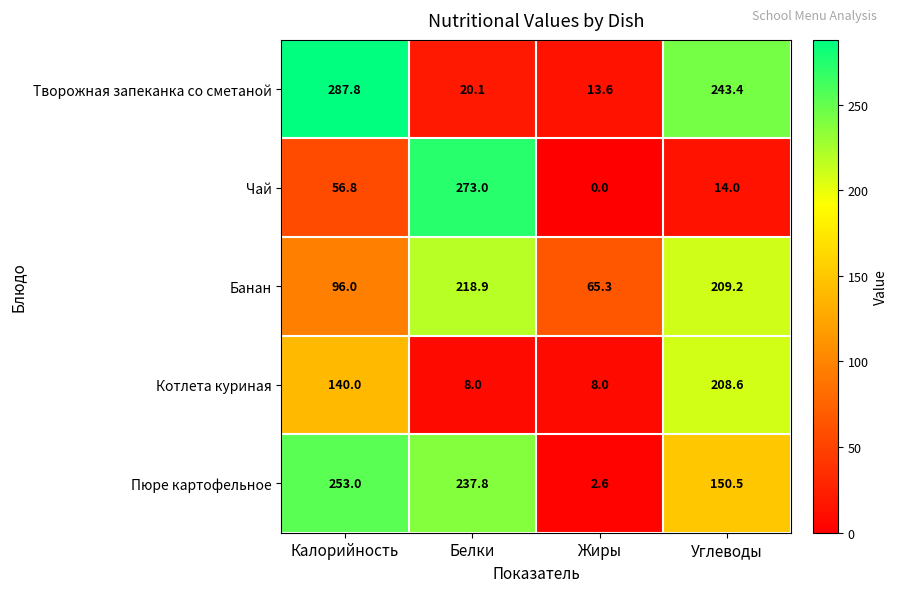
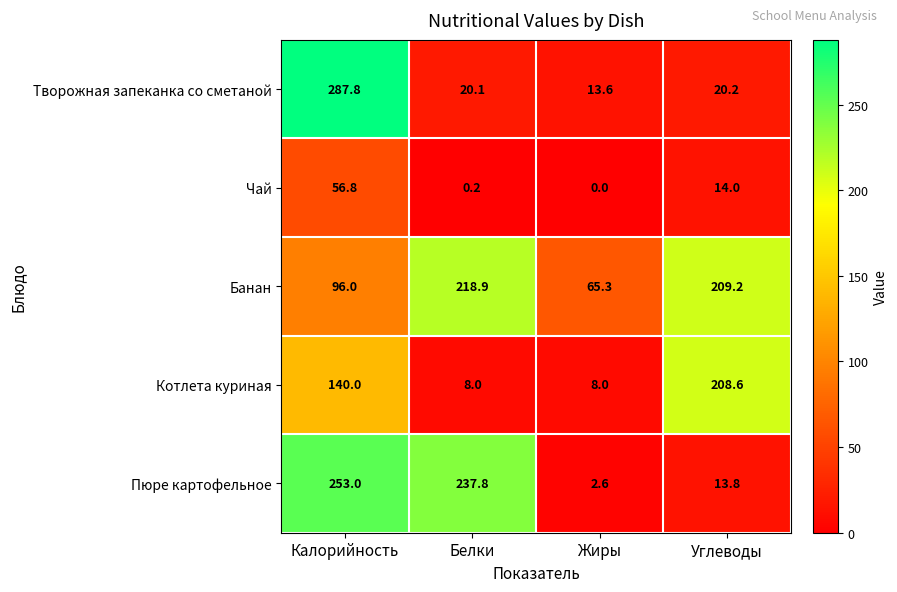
  {
    "Творожная запеканка со сметаной": {
      "Калорийность": 287.8,
      "Белки": 20.1,
      "Жиры": 13.6,
-     "Углеводы": 243.4
+     "Углеводы": 20.2
    },
    "Чай": {
      "Калорийность": 56.8,
-     "Белки": 273.0,
+     "Белки": 0.2,
      "Жиры": 0.0,
      "Углеводы": 14.0
    },
    "Банан": {
      "Калорийность": 96.0,
      "Белки": 218.9,
      "Жиры": 65.3,
      "Углеводы": 209.2
    },
    "Котлета куриная": {
      "Калорийность": 140.0,
      "Белки": 8.0,
      "Жиры": 8.0,
      "Углеводы": 208.6
    },
    "Пюре картофельное": {
      "Калорийность": 253.0,
      "Белки": 237.8,
      "Жиры": 2.6,
-     "Углеводы": 150.5
+     "Углеводы": 13.8
    }
  }
